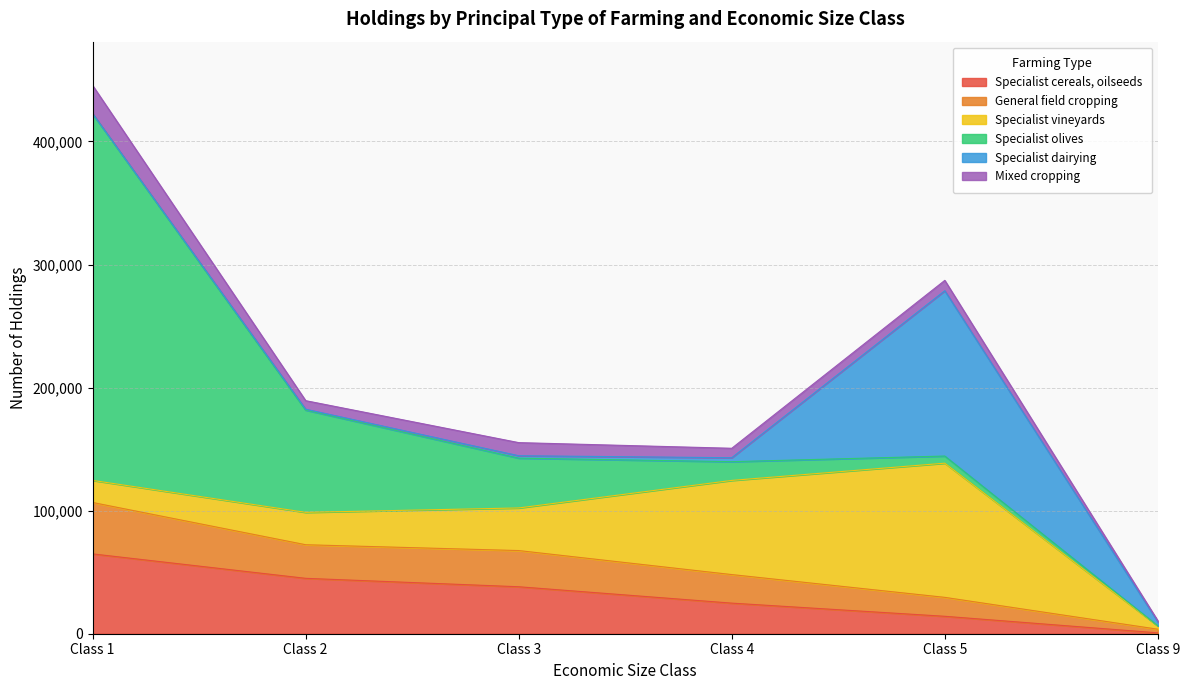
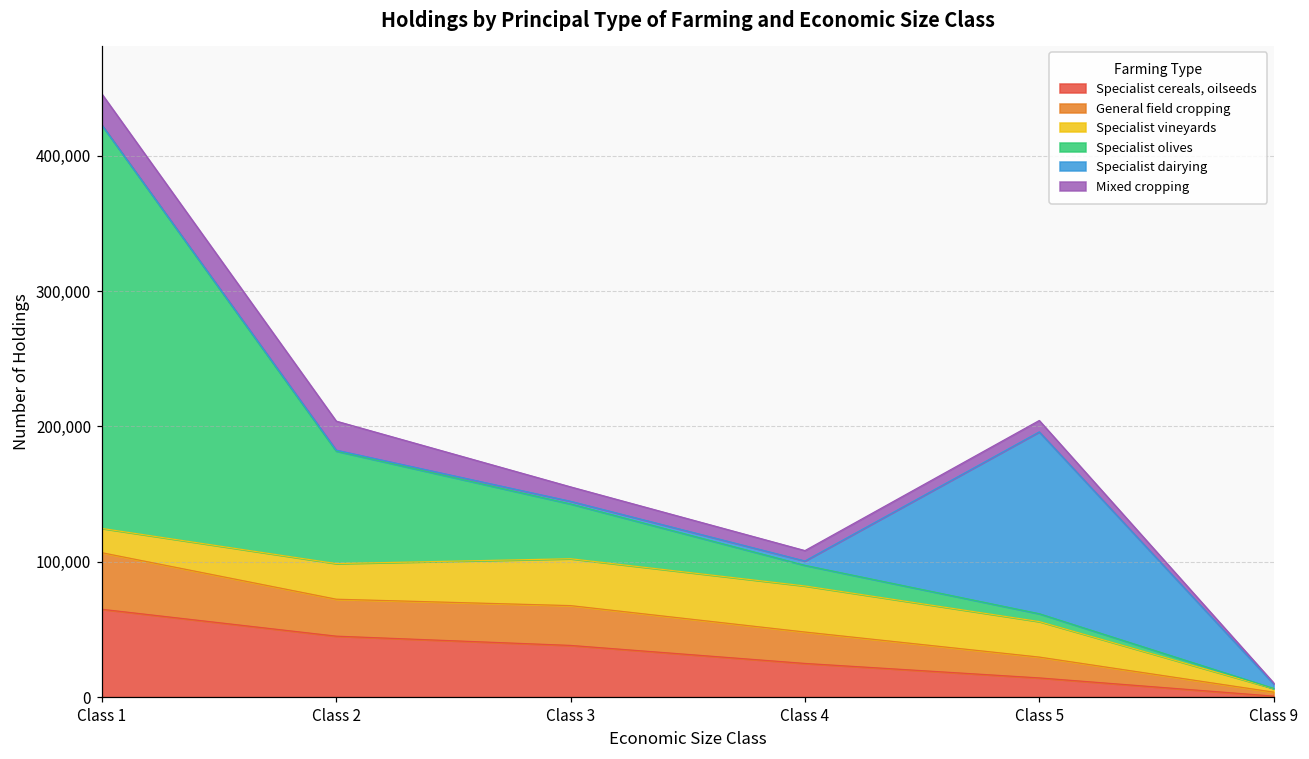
  {
    "Specialist vineyards": {
      "Class 1": "18,000",
      "Class 2": "26,000",
      "Class 3": "35,000",
-     "Class 4": "77,000",
-     "Class 5": "109,000"
+     "Class 4": "34,000",
+     "Class 5": "26,000"
    },
    "Specialist olives": {
      "Class 4": "15,000",
      "Class 5": "6,000"
    },
    "Specialist dairying": {
      "Class 4": "3,000",
      "Class 5": "134,000"
    },
    "Mixed cropping": {
      "Class 1": "23,000",
-     "Class 2": "7,000",
+     "Class 2": "21,000",
      "Class 3": "11,000",
      "Class 4": "8,000",
      "Class 5": "8,000"
    }
  }
